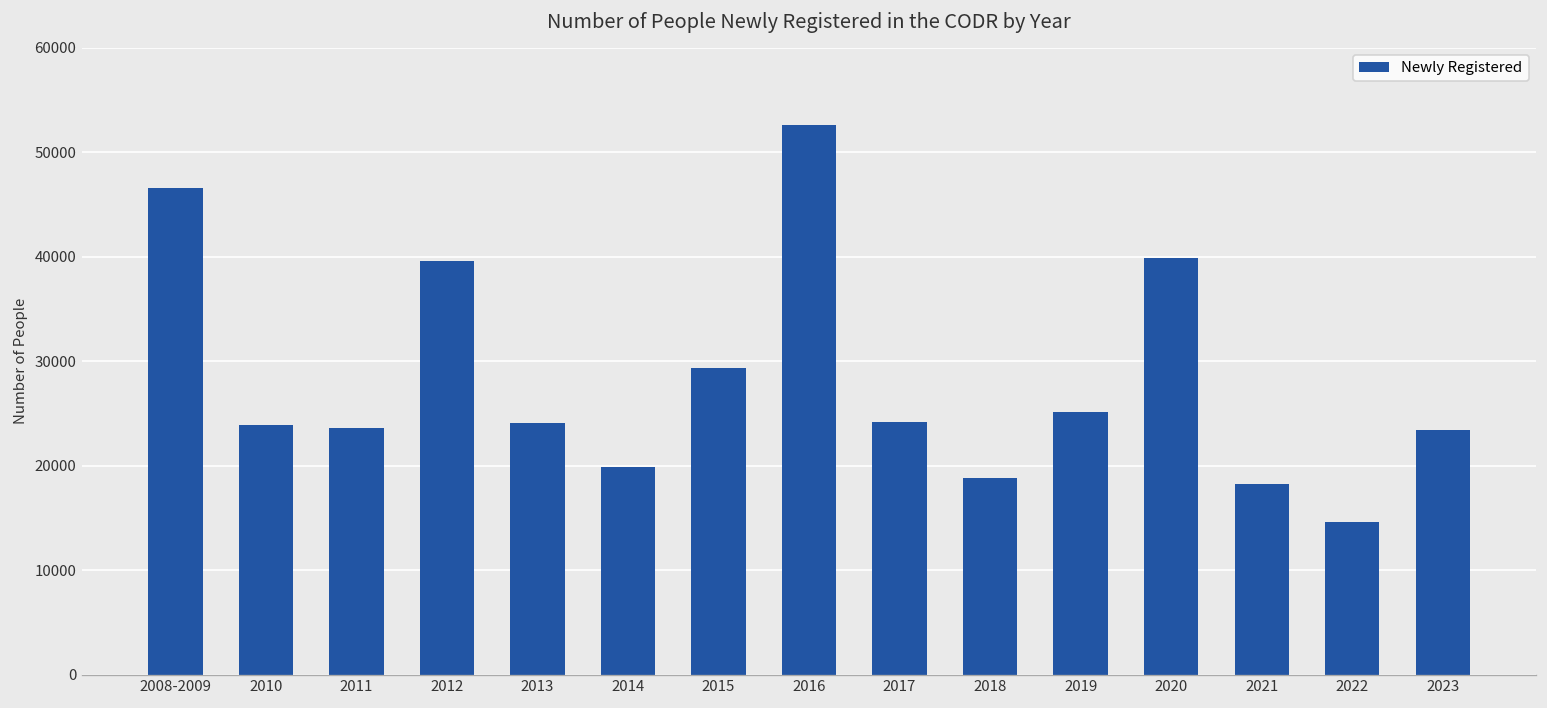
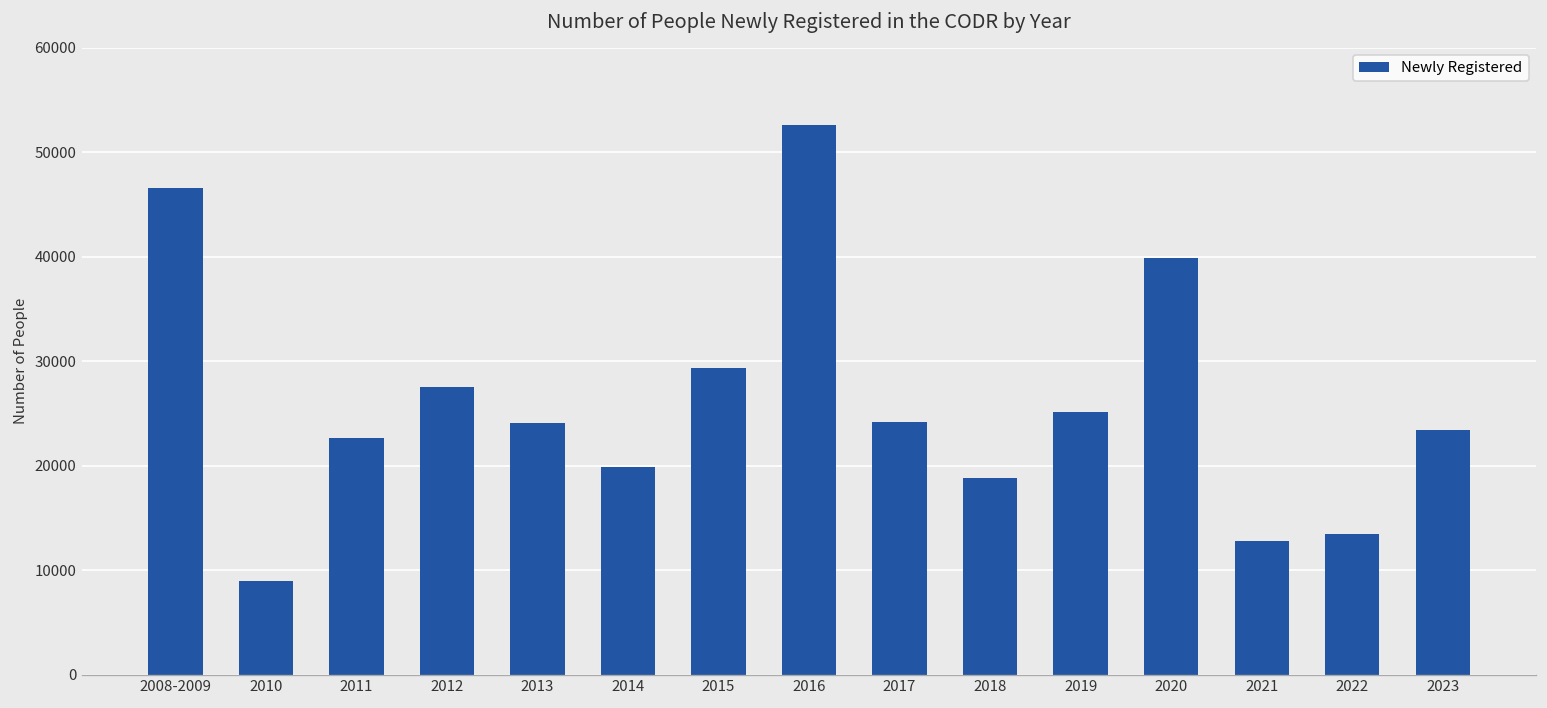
  {
    "2008-2009": 47000,
-   "2010": 24000,
-   "2011": 24000,
-   "2012": 40000,
+   "2010": 9000,
+   "2011": 23000,
+   "2012": 28000,
    "2013": 24000,
    "2014": 20000,
    "2015": 29000,
    "2016": 53000,
    "2017": 24000,
    "2018": 19000,
    "2019": 25000,
    "2020": 40000,
-   "2021": 18000,
-   "2022": 15000,
+   "2021": 13000,
+   "2022": 13000,
    "2023": 23000
  }
